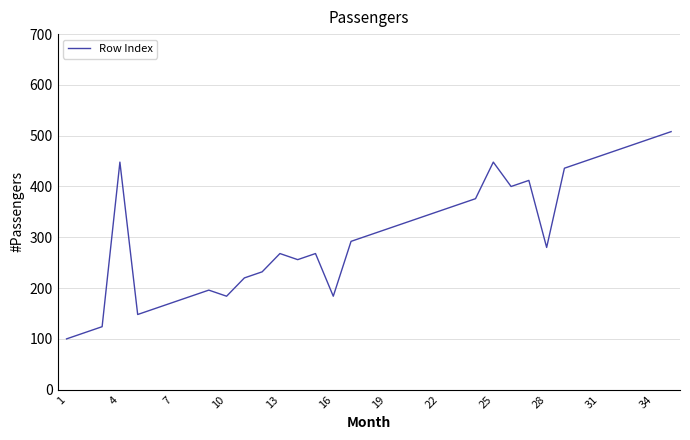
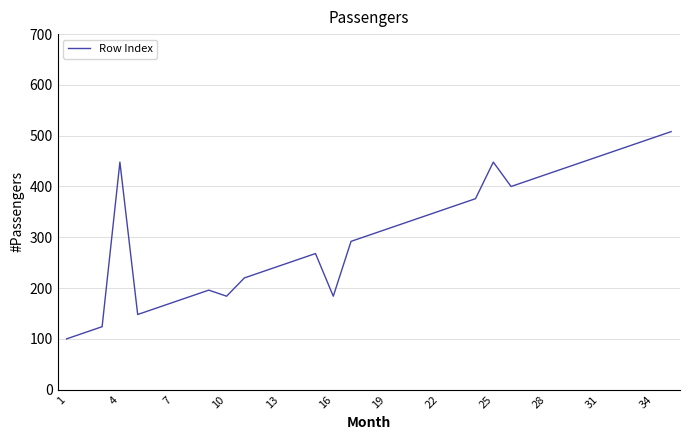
  {
    "1": 100,
    "4": 450,
    "7": 170,
    "10": 180,
-   "13": 270,
+   "13": 240,
    "16": 180,
    "19": 320,
    "22": 350,
    "25": 450,
-   "28": 280,
+   "28": 420,
    "31": 460,
    "34": 500
  }
